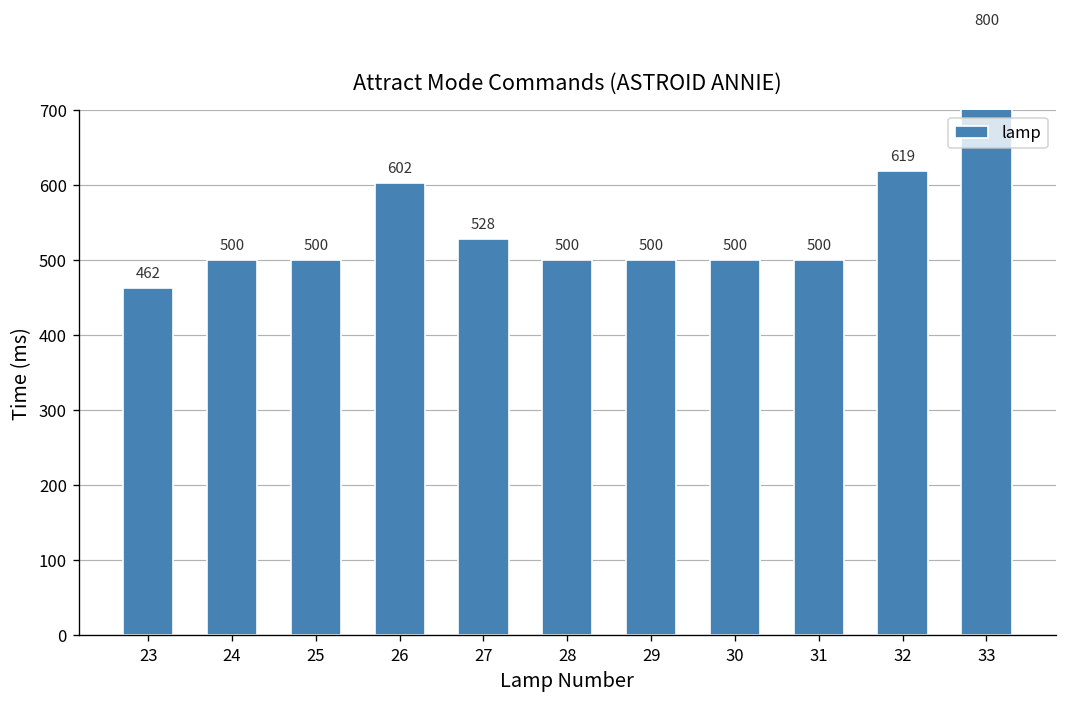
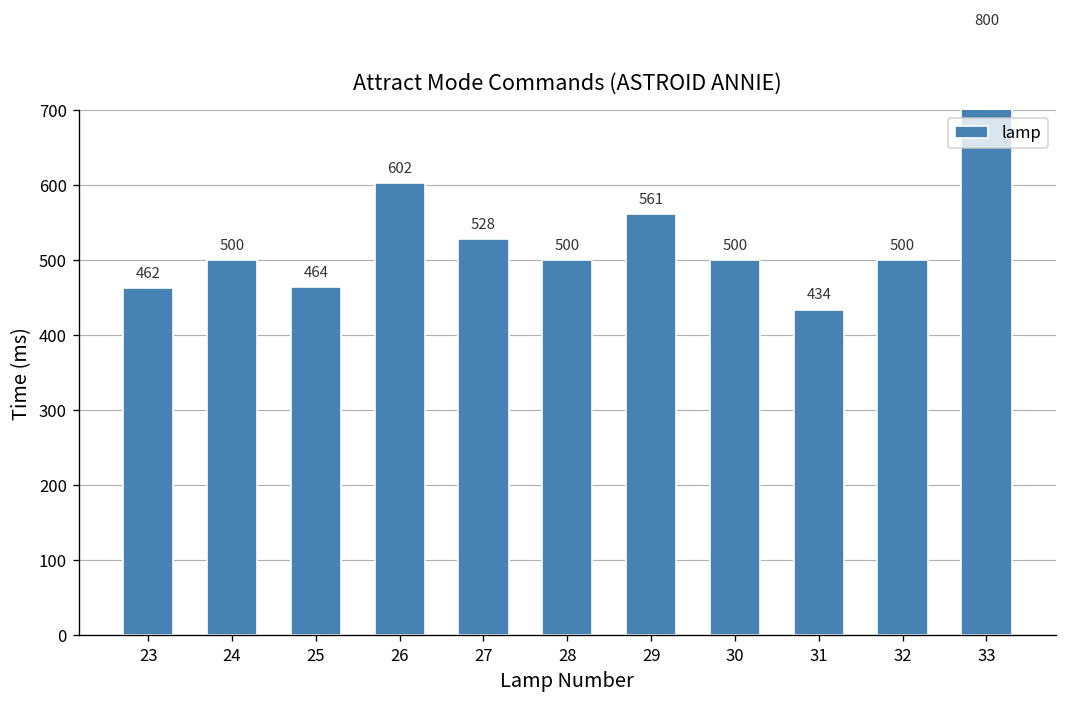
  {
    "23": 462,
    "24": 500,
-   "25": 500,
+   "25": 464,
    "26": 602,
    "27": 528,
    "28": 500,
-   "29": 500,
+   "29": 561,
    "30": 500,
-   "31": 500,
-   "32": 619
+   "31": 434,
+   "32": 500
  }
